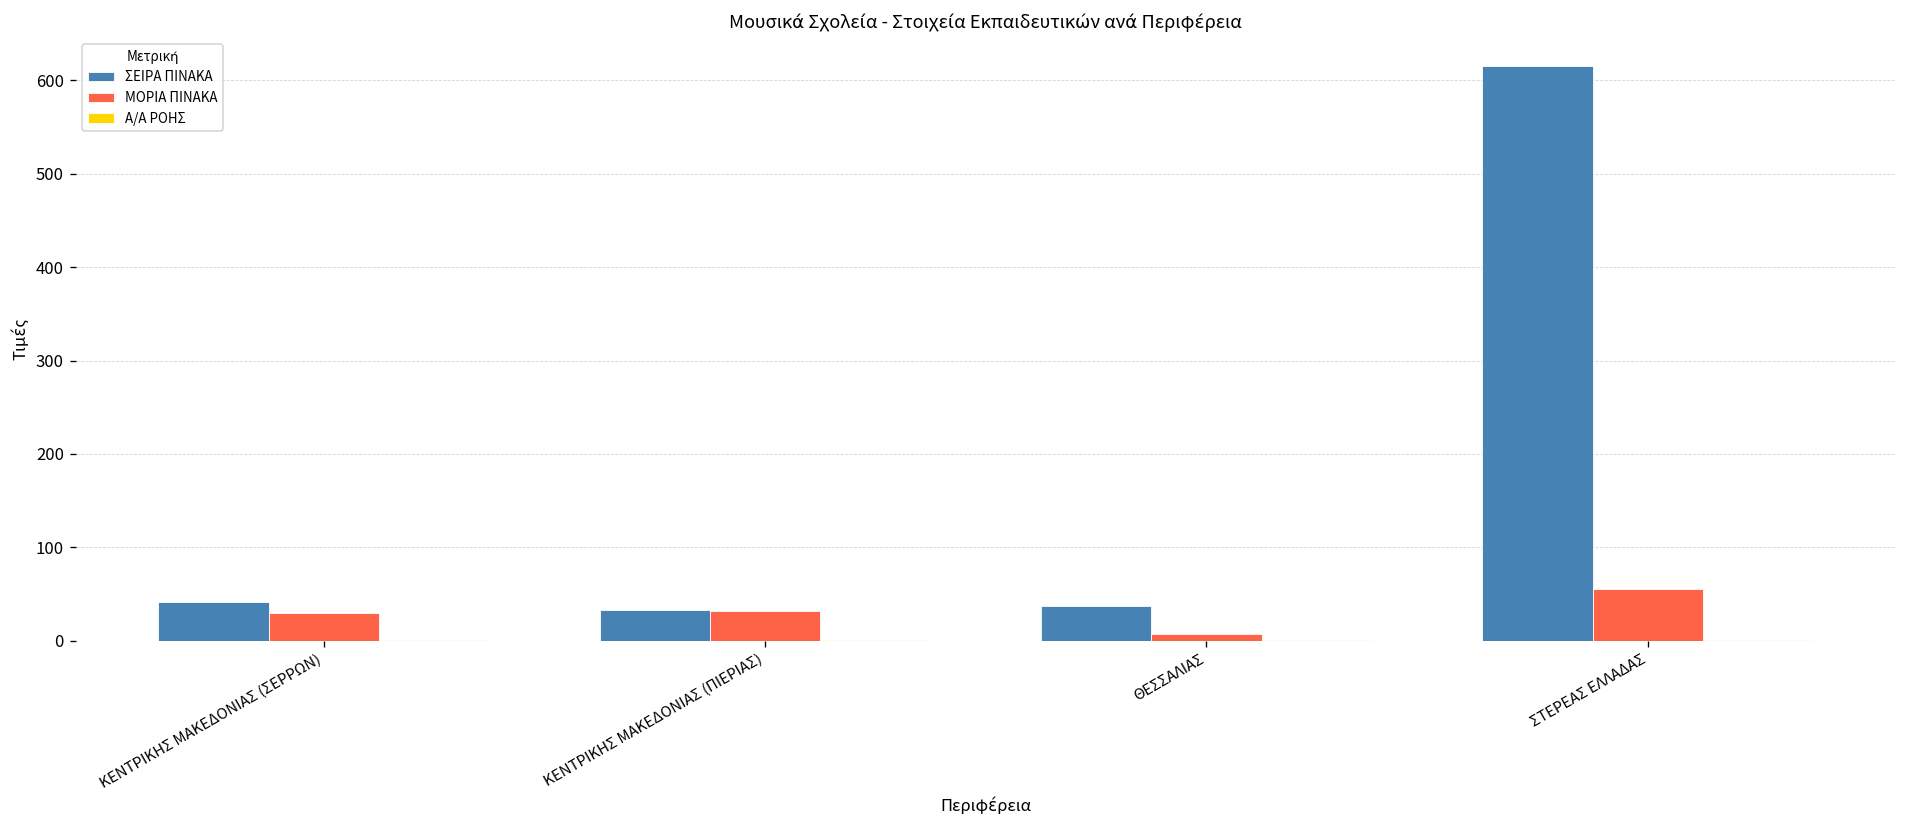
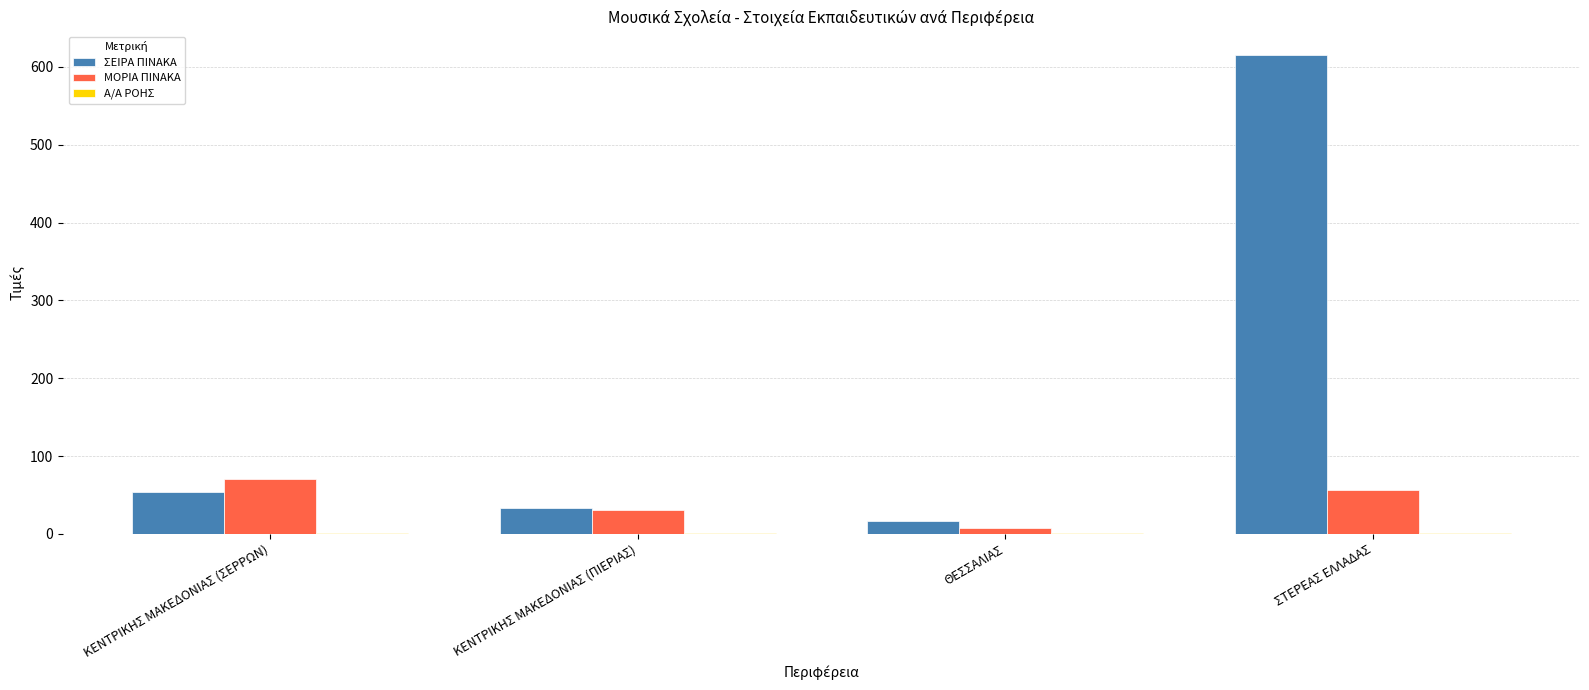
  {
    "ΣΕΙΡΑ ΠΙΝΑΚΑ": {
-     "ΚΕΝΤΡΙΚΗΣ ΜΑΚΕΔΟΝΙΑΣ (ΣΕΡΡΩΝ)": 40,
+     "ΚΕΝΤΡΙΚΗΣ ΜΑΚΕΔΟΝΙΑΣ (ΣΕΡΡΩΝ)": 50,
      "ΚΕΝΤΡΙΚΗΣ ΜΑΚΕΔΟΝΙΑΣ (ΠΙΕΡΙΑΣ)": 30,
-     "ΘΕΣΣΑΛΙΑΣ": 40,
+     "ΘΕΣΣΑΛΙΑΣ": 20,
      "ΣΤΕΡΕΑΣ ΕΛΛΑΔΑΣ": 620
    },
    "ΜΟΡΙΑ ΠΙΝΑΚΑ": {
-     "ΚΕΝΤΡΙΚΗΣ ΜΑΚΕΔΟΝΙΑΣ (ΣΕΡΡΩΝ)": 30,
+     "ΚΕΝΤΡΙΚΗΣ ΜΑΚΕΔΟΝΙΑΣ (ΣΕΡΡΩΝ)": 70,
      "ΚΕΝΤΡΙΚΗΣ ΜΑΚΕΔΟΝΙΑΣ (ΠΙΕΡΙΑΣ)": 30,
      "ΘΕΣΣΑΛΙΑΣ": 10,
      "ΣΤΕΡΕΑΣ ΕΛΛΑΔΑΣ": 60
    }
  }
